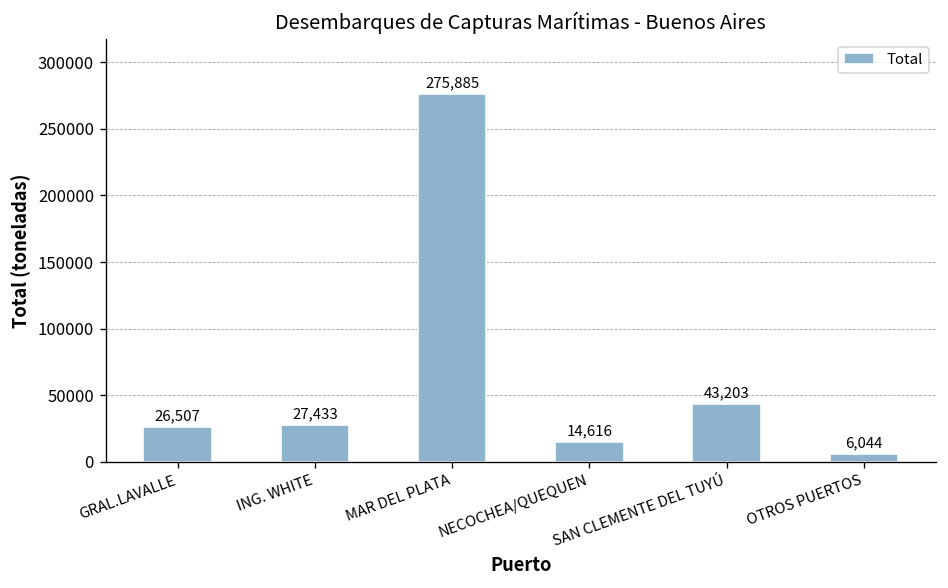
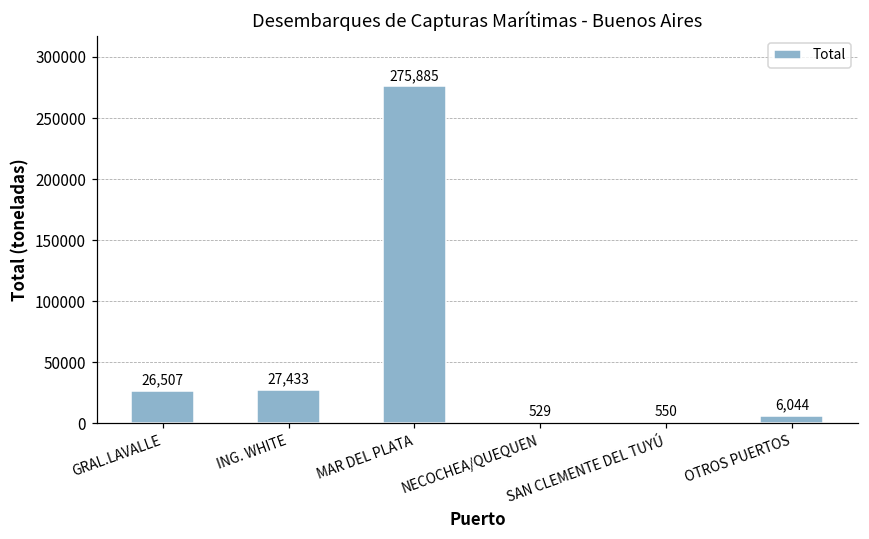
  {
    "GRAL.LAVALLE": "26,507",
    "ING. WHITE": "27,433",
    "MAR DEL PLATA": "275,885",
-   "NECOCHEA/QUEQUEN": "14,616",
-   "SAN CLEMENTE DEL TUYÚ": "43,203",
+   "NECOCHEA/QUEQUEN": "529",
+   "SAN CLEMENTE DEL TUYÚ": "550",
    "OTROS PUERTOS": "6,044"
  }
